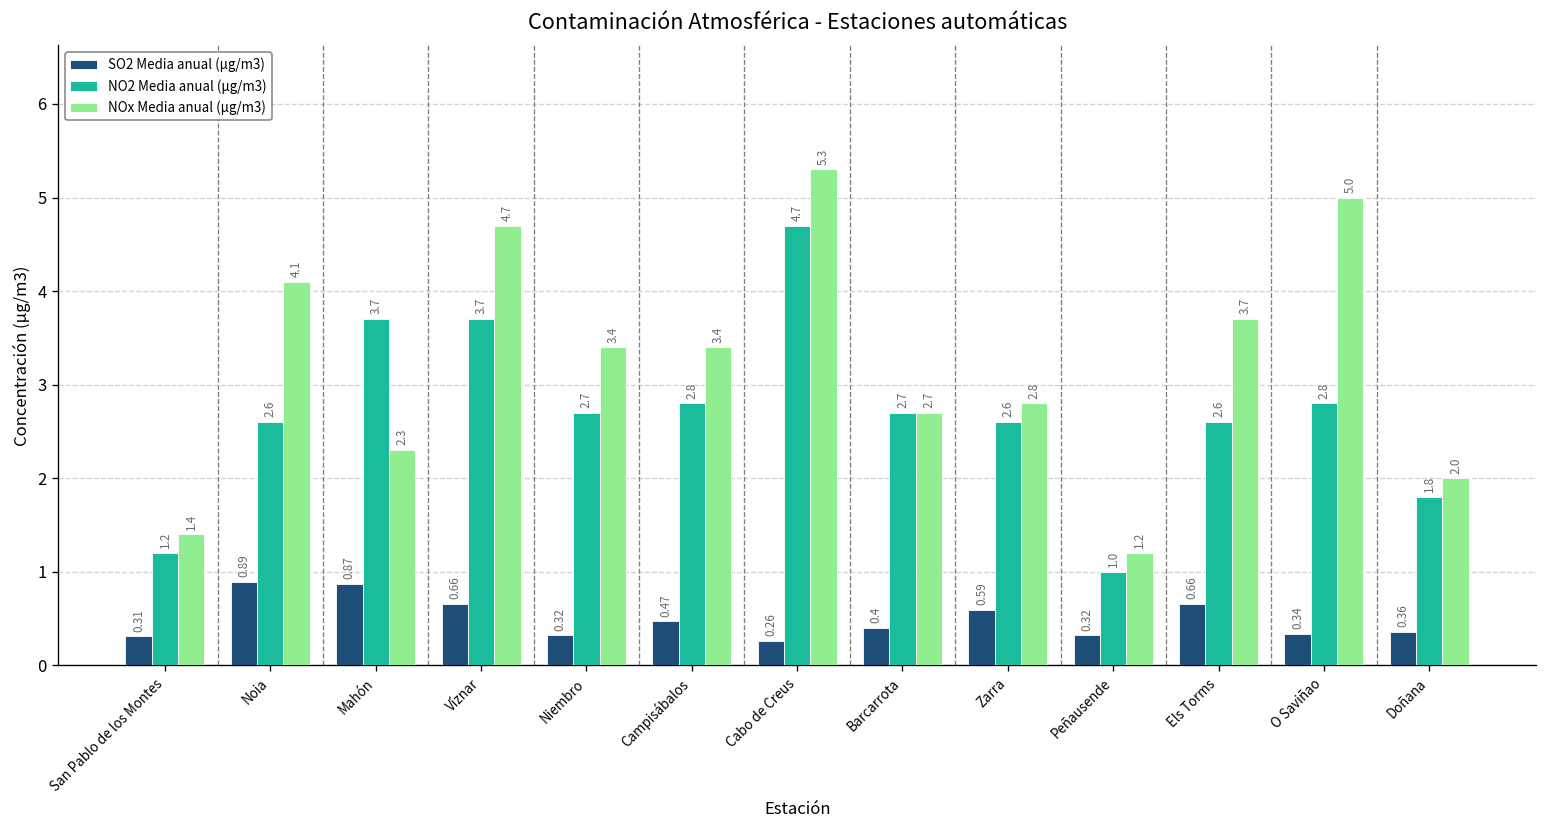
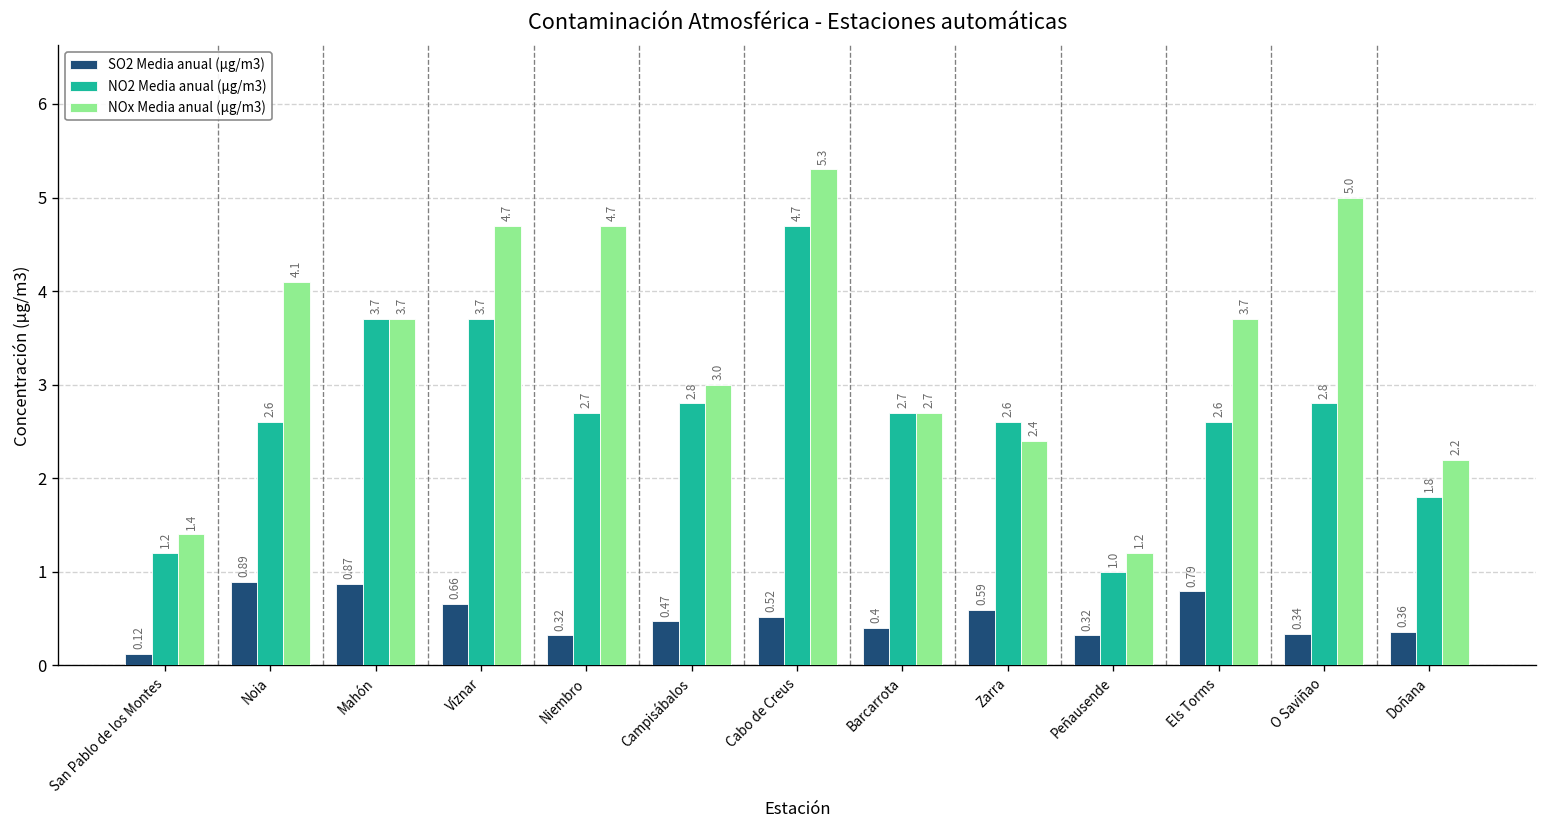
  {
    "SO2 Media anual (µg/m3)": {
-     "San Pablo de los Montes": 0.31,
+     "San Pablo de los Montes": 0.12,
      "Noia": 0.89,
      "Mahón": 0.87,
      "Víznar": 0.66,
      "Niembro": 0.32,
      "Campisábalos": 0.47,
-     "Cabo de Creus": 0.26,
+     "Cabo de Creus": 0.52,
      "Barcarrota": 0.4,
      "Zarra": 0.59,
      "Peñausende": 0.32,
-     "Els Torms": 0.66,
+     "Els Torms": 0.79,
      "O Saviñao": 0.34,
      "Doñana": 0.36
    },
    "NO2 Media anual (µg/m3)": {
      "San Pablo de los Montes": 1.2,
      "Noia": 2.6,
      "Mahón": 3.7,
      "Víznar": 3.7,
      "Niembro": 2.7,
      "Campisábalos": 2.8,
      "Cabo de Creus": 4.7,
      "Barcarrota": 2.7,
      "Zarra": 2.6,
      "Peñausende": 1.0,
      "Els Torms": 2.6,
      "O Saviñao": 2.8,
      "Doñana": 1.8
    },
    "NOx Media anual (µg/m3)": {
      "San Pablo de los Montes": 1.4,
      "Noia": 4.1,
-     "Mahón": 2.3,
+     "Mahón": 3.7,
      "Víznar": 4.7,
-     "Niembro": 3.4,
-     "Campisábalos": 3.4,
+     "Niembro": 4.7,
+     "Campisábalos": 3.0,
      "Cabo de Creus": 5.3,
      "Barcarrota": 2.7,
-     "Zarra": 2.8,
+     "Zarra": 2.4,
      "Peñausende": 1.2,
      "Els Torms": 3.7,
      "O Saviñao": 5.0,
-     "Doñana": 2.0
+     "Doñana": 2.2
    }
  }
